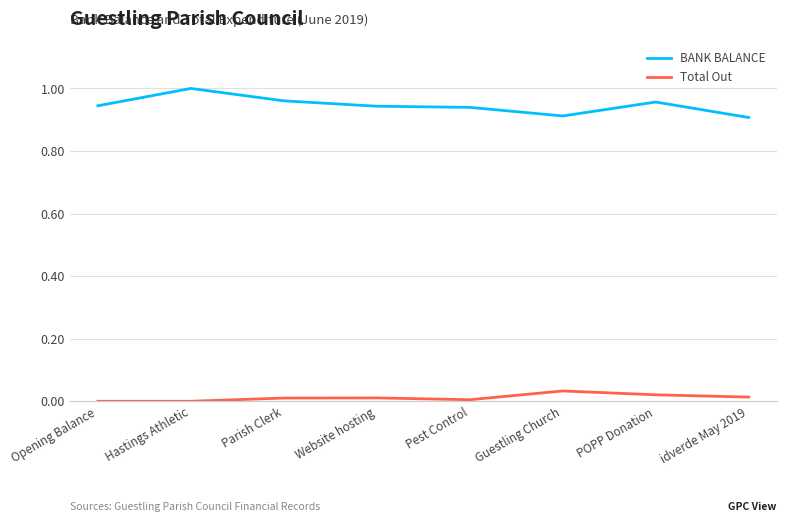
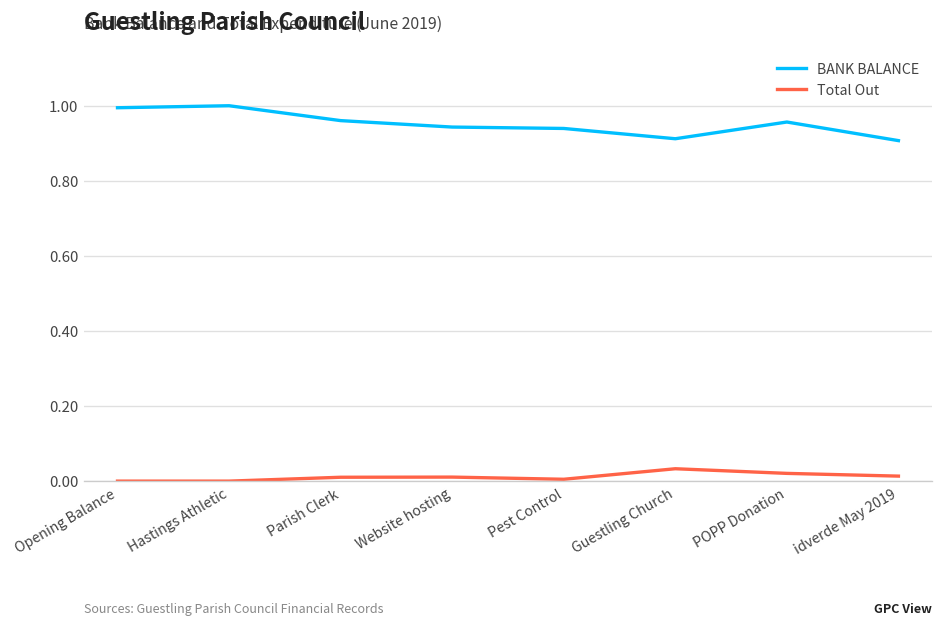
  {
    "BANK BALANCE": {
-     "Opening Balance": 0.94,
+     "Opening Balance": 0.99,
      "Hastings Athletic": 1.00,
      "Parish Clerk": 0.96,
      "Website hosting": 0.94,
      "Pest Control": 0.94,
      "Guestling Church": 0.91,
      "POPP Donation": 0.96,
      "idverde May 2019": 0.91
    },
    "Total Out": {
      "Opening Balance": 0.00,
      "Hastings Athletic": 0.00,
      "Parish Clerk": 0.01,
      "Website hosting": 0.01,
      "Pest Control": 0.00,
      "Guestling Church": 0.03,
      "POPP Donation": 0.02,
      "idverde May 2019": 0.01
    }
  }
